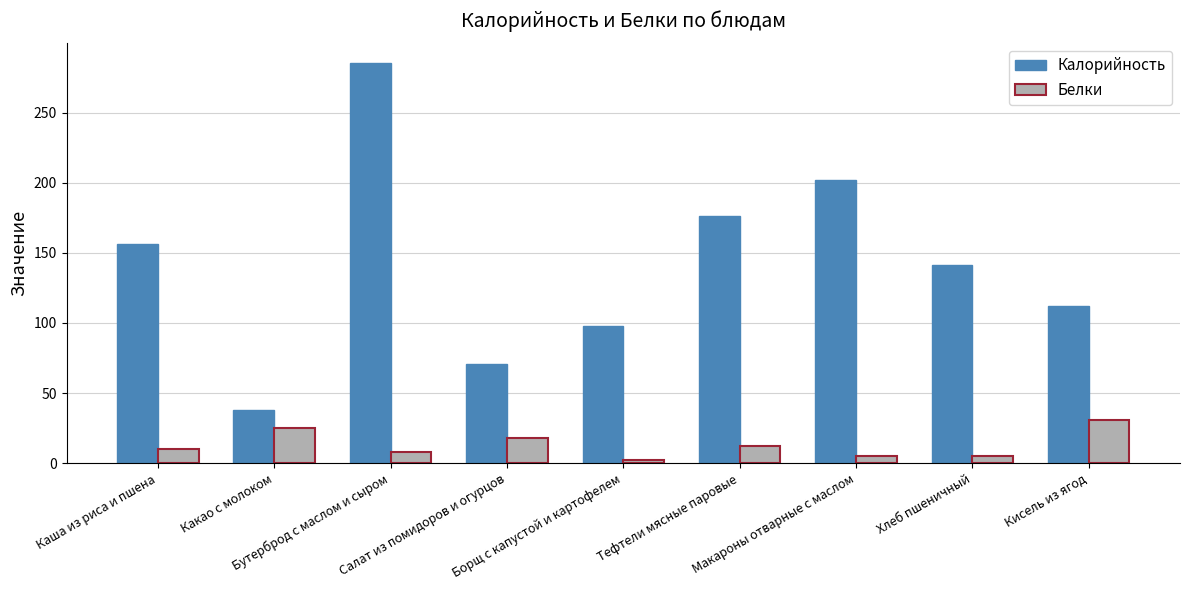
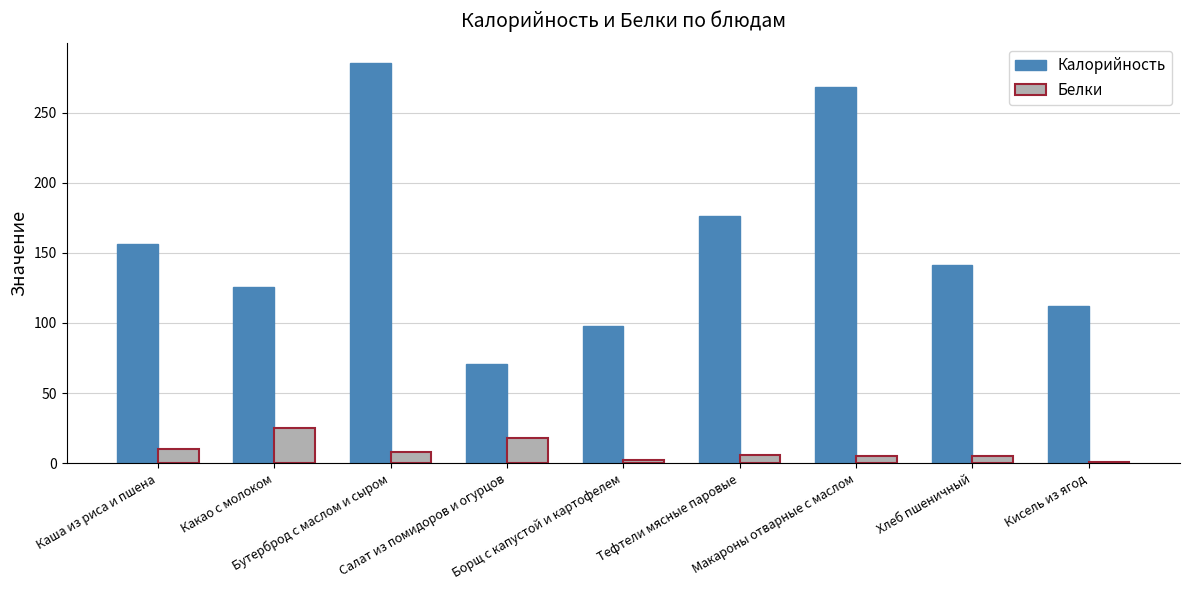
  {
    "Калорийность": {
      "Каша из риса и пшена": 156,
-     "Какао с молоком": 38,
+     "Какао с молоком": 126,
      "Бутерброд с маслом и сыром": 285,
      "Салат из помидоров и огурцов": 71,
      "Борщ с капустой и картофелем": 98,
      "Тефтели мясные паровые": 176,
-     "Макароны отварные с маслом": 202,
+     "Макароны отварные с маслом": 268,
      "Хлеб пшеничный": 141,
      "Кисель из ягод": 112
    },
    "Белки": {
      "Каша из риса и пшена": 10,
      "Какао с молоком": 25,
      "Бутерброд с маслом и сыром": 8,
      "Салат из помидоров и огурцов": 18,
      "Борщ с капустой и картофелем": 2,
-     "Тефтели мясные паровые": 12,
+     "Тефтели мясные паровые": 6,
      "Макароны отварные с маслом": 5,
      "Хлеб пшеничный": 5,
-     "Кисель из ягод": 31
+     "Кисель из ягод": 1
    }
  }
